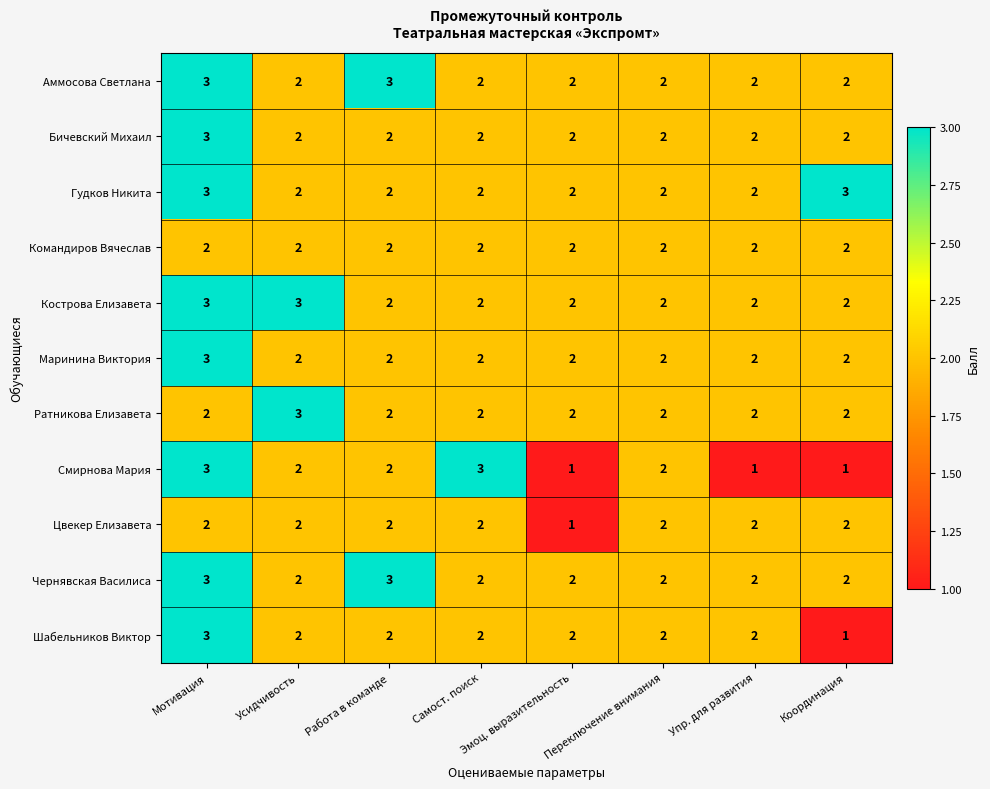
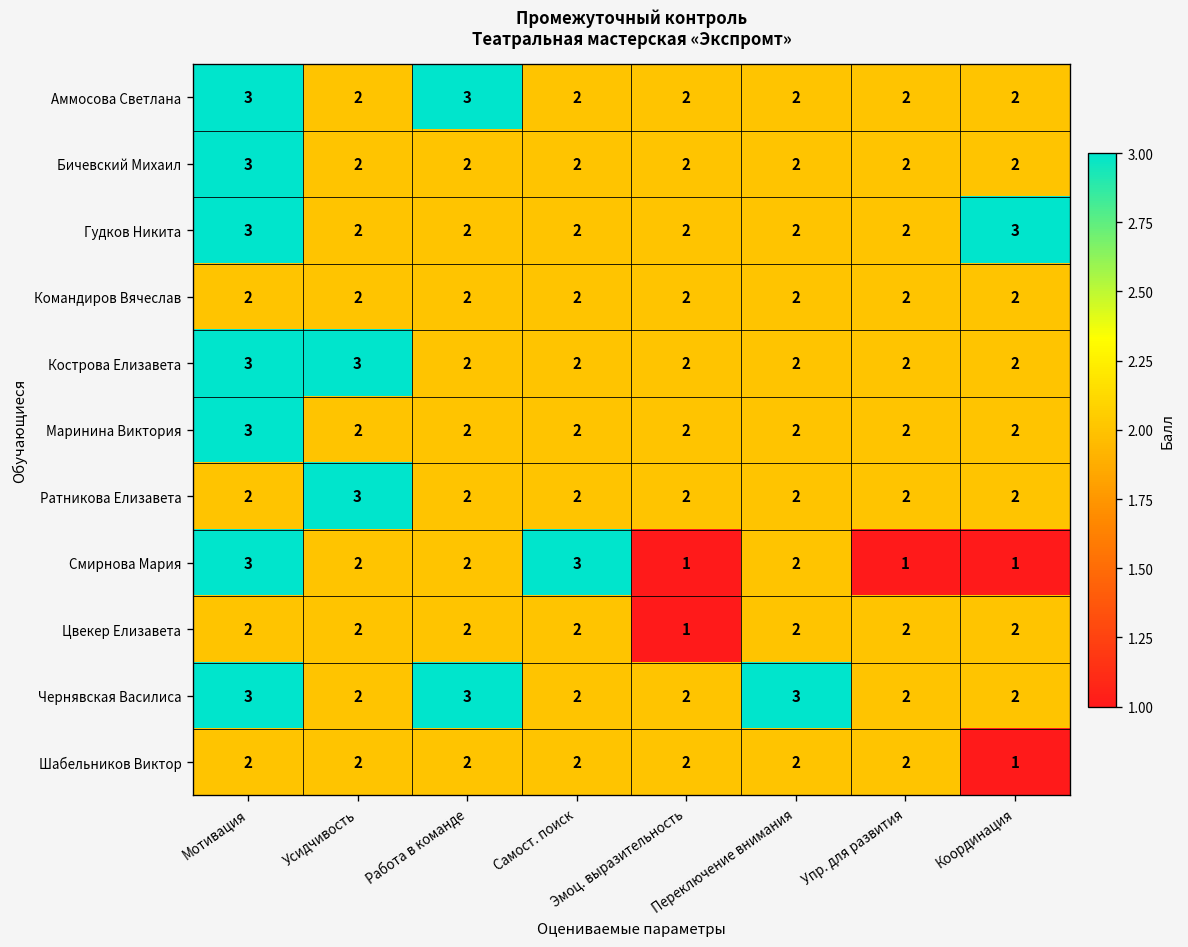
  {
    "Аммосова Светлана": {
      "Мотивация": 3,
      "Усидчивость": 2,
      "Работа в команде": 3,
      "Самост. поиск": 2,
      "Эмоц. выразительность": 2,
      "Переключение внимания": 2,
      "Упр. для развития": 2,
      "Координация": 2
    },
    "Бичевский Михаил": {
      "Мотивация": 3,
      "Усидчивость": 2,
      "Работа в команде": 2,
      "Самост. поиск": 2,
      "Эмоц. выразительность": 2,
      "Переключение внимания": 2,
      "Упр. для развития": 2,
      "Координация": 2
    },
    "Гудков Никита": {
      "Мотивация": 3,
      "Усидчивость": 2,
      "Работа в команде": 2,
      "Самост. поиск": 2,
      "Эмоц. выразительность": 2,
      "Переключение внимания": 2,
      "Упр. для развития": 2,
      "Координация": 3
    },
    "Командиров Вячеслав": {
      "Мотивация": 2,
      "Усидчивость": 2,
      "Работа в команде": 2,
      "Самост. поиск": 2,
      "Эмоц. выразительность": 2,
      "Переключение внимания": 2,
      "Упр. для развития": 2,
      "Координация": 2
    },
    "Кострова Елизавета": {
      "Мотивация": 3,
      "Усидчивость": 3,
      "Работа в команде": 2,
      "Самост. поиск": 2,
      "Эмоц. выразительность": 2,
      "Переключение внимания": 2,
      "Упр. для развития": 2,
      "Координация": 2
    },
    "Маринина Виктория": {
      "Мотивация": 3,
      "Усидчивость": 2,
      "Работа в команде": 2,
      "Самост. поиск": 2,
      "Эмоц. выразительность": 2,
      "Переключение внимания": 2,
      "Упр. для развития": 2,
      "Координация": 2
    },
    "Ратникова Елизавета": {
      "Мотивация": 2,
      "Усидчивость": 3,
      "Работа в команде": 2,
      "Самост. поиск": 2,
      "Эмоц. выразительность": 2,
      "Переключение внимания": 2,
      "Упр. для развития": 2,
      "Координация": 2
    },
    "Смирнова Мария": {
      "Мотивация": 3,
      "Усидчивость": 2,
      "Работа в команде": 2,
      "Самост. поиск": 3,
      "Эмоц. выразительность": 1,
      "Переключение внимания": 2,
      "Упр. для развития": 1,
      "Координация": 1
    },
    "Цвекер Елизавета": {
      "Мотивация": 2,
      "Усидчивость": 2,
      "Работа в команде": 2,
      "Самост. поиск": 2,
      "Эмоц. выразительность": 1,
      "Переключение внимания": 2,
      "Упр. для развития": 2,
      "Координация": 2
    },
    "Чернявская Василиса": {
      "Мотивация": 3,
      "Усидчивость": 2,
      "Работа в команде": 3,
      "Самост. поиск": 2,
      "Эмоц. выразительность": 2,
-     "Переключение внимания": 2,
+     "Переключение внимания": 3,
      "Упр. для развития": 2,
      "Координация": 2
    },
    "Шабельников Виктор": {
-     "Мотивация": 3,
+     "Мотивация": 2,
      "Усидчивость": 2,
      "Работа в команде": 2,
      "Самост. поиск": 2,
      "Эмоц. выразительность": 2,
      "Переключение внимания": 2,
      "Упр. для развития": 2,
      "Координация": 1
    }
  }
